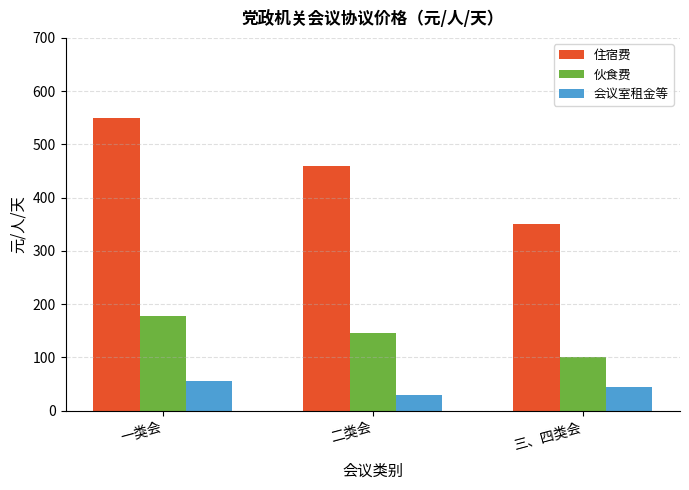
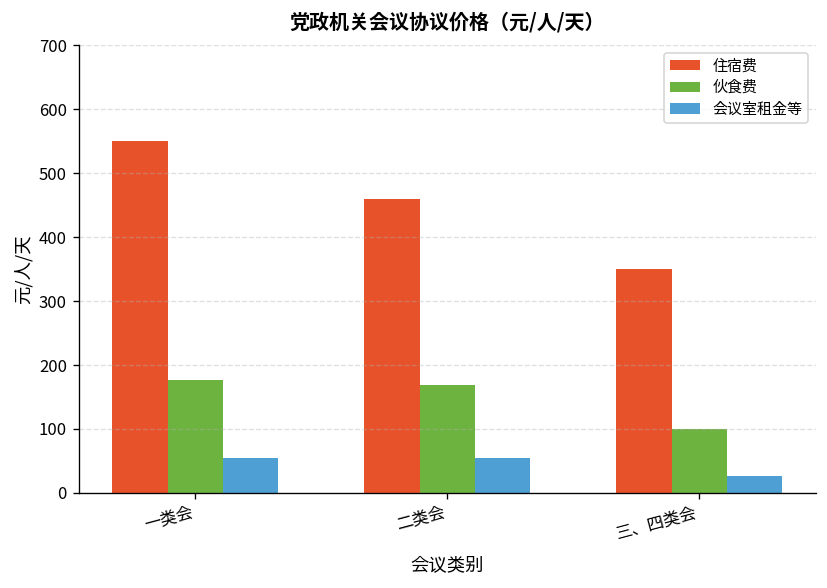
  {
    "住宿费": {
      "一类会": 550,
      "二类会": 460,
      "三、四类会": 350
    },
    "伙食费": {
      "一类会": 180,
-     "二类会": 150,
+     "二类会": 170,
      "三、四类会": 100
    },
    "会议室租金等": {
      "一类会": 60,
-     "二类会": 30,
-     "三、四类会": 50
+     "二类会": 60,
+     "三、四类会": 30
    }
  }
